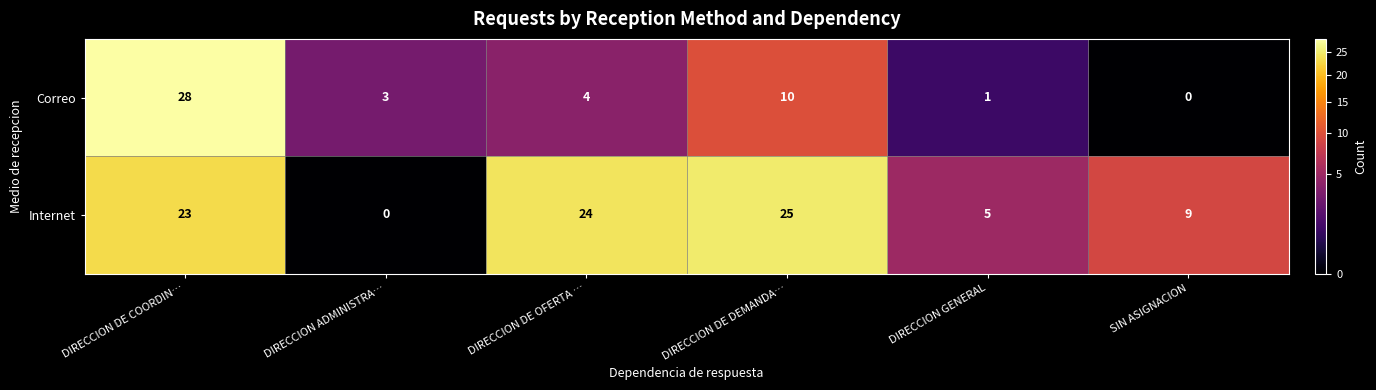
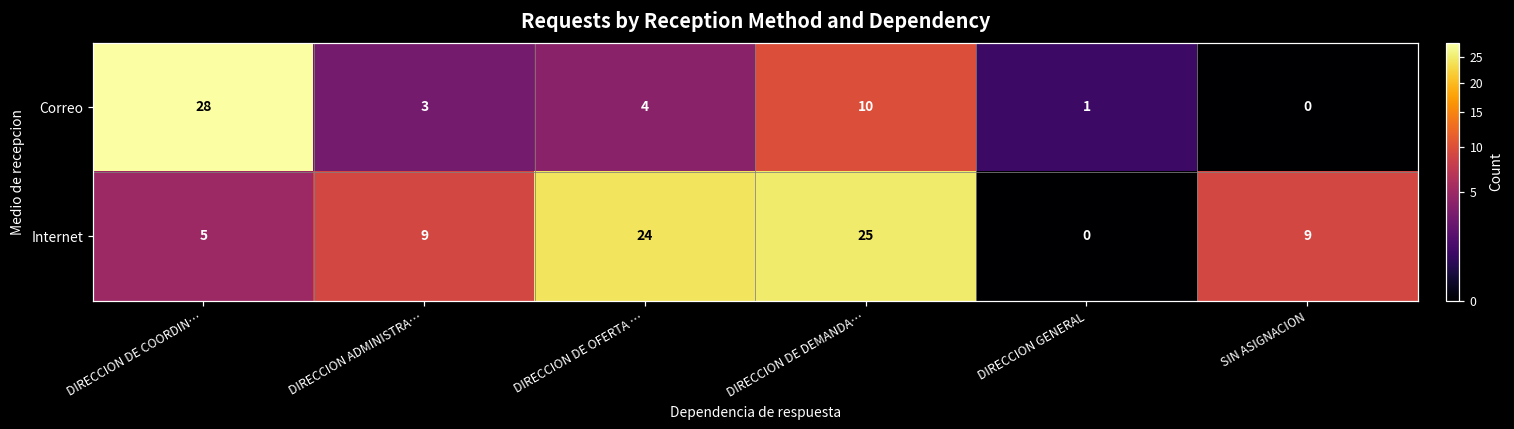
  {
    "Correo": {
      "DIRECCION DE COORDIN…": 28,
      "DIRECCION ADMINISTRA…": 3,
      "DIRECCION DE OFERTA …": 4,
      "DIRECCION DE DEMANDA…": 10,
      "DIRECCION GENERAL": 1,
      "SIN ASIGNACION": 0
    },
    "Internet": {
-     "DIRECCION DE COORDIN…": 23,
-     "DIRECCION ADMINISTRA…": 0,
+     "DIRECCION DE COORDIN…": 5,
+     "DIRECCION ADMINISTRA…": 9,
      "DIRECCION DE OFERTA …": 24,
      "DIRECCION DE DEMANDA…": 25,
-     "DIRECCION GENERAL": 5,
+     "DIRECCION GENERAL": 0,
      "SIN ASIGNACION": 9
    }
  }
